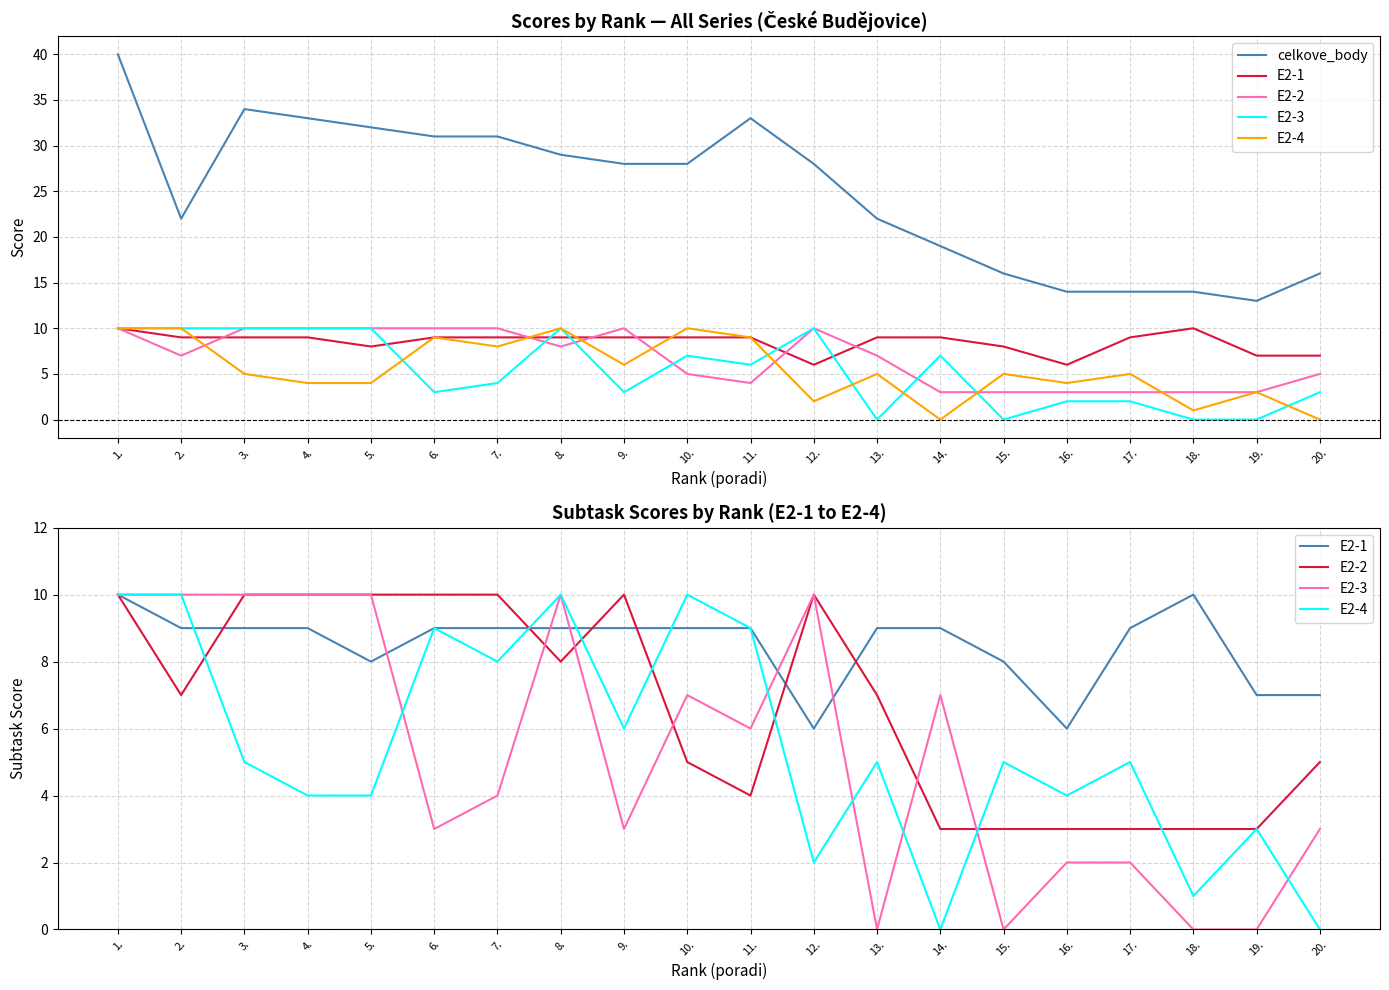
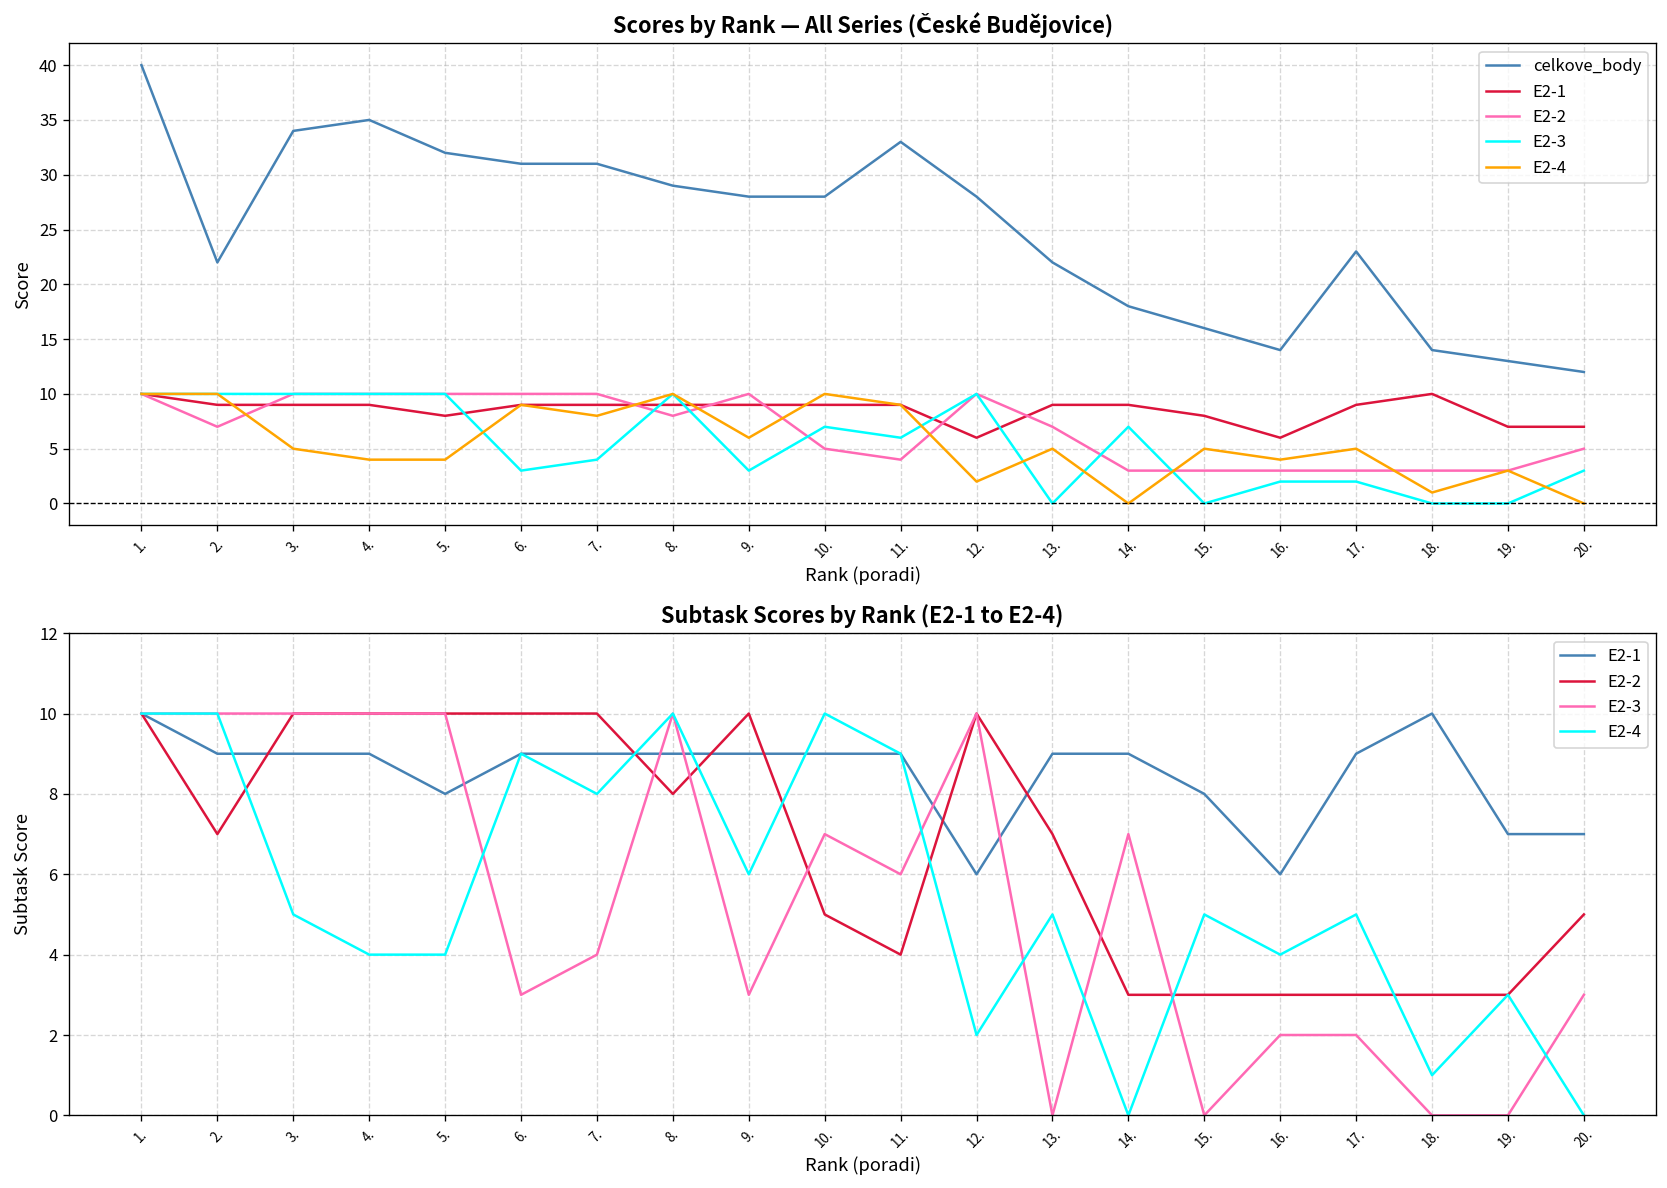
  {
    "Scores by Rank — All Series (České Budějovice)": {
      "celkove_body": {
        "1.": 40,
        "2.": 22,
        "3.": 34,
-       "4.": 33,
+       "4.": 35,
        "5.": 32,
        "6.": 31,
        "7.": 31,
        "8.": 29,
        "9.": 28,
        "10.": 28,
        "11.": 33,
        "12.": 28,
        "13.": 22,
-       "14.": 19,
+       "14.": 18,
        "15.": 16,
        "16.": 14,
-       "17.": 14,
+       "17.": 23,
        "18.": 14,
        "19.": 13,
-       "20.": 16
+       "20.": 12
      }
    },
    "Subtask Scores by Rank (E2-1 to E2-4)": {
      "E2-1": {
        "2.": 9.0,
        "3.": 9.0,
        "4.": 9.0,
        "5.": 8.0,
        "7.": 9.0,
        "8.": 9.0,
        "9.": 9.0,
        "10.": 9.0,
        "12.": 6.0,
        "13.": 9.0,
        "14.": 9.0,
        "15.": 8.0,
        "16.": 6.0,
        "17.": 9.0,
        "18.": 10.0,
        "19.": 7.0,
        "20.": 7.0
      },
      "E2-2": {
        "2.": 7.0,
        "6.": 10.0,
        "7.": 10.0,
        "8.": 8.0,
        "9.": 10.0,
        "10.": 5.0,
        "11.": 4.0,
        "13.": 7.0,
        "14.": 3.0,
        "15.": 3.0,
        "16.": 3.0,
        "17.": 3.0,
        "18.": 3.0,
        "20.": 5.0
      },
      "E2-3": {
        "6.": 3.0,
        "7.": 4.0,
        "9.": 3.0,
        "10.": 7.0,
        "11.": 6.0,
        "13.": 0.0,
        "14.": 7.0,
        "15.": 0.0,
        "16.": 2.0,
        "17.": 2.0,
        "18.": 0.0,
        "19.": 0.0,
        "20.": 3.0
      },
      "E2-4": {
        "3.": 5.0,
        "4.": 4.0,
        "5.": 4.0,
        "7.": 8.0,
        "9.": 6.0,
        "10.": 10.0,
        "12.": 2.0,
        "13.": 5.0,
        "14.": 0.0,
        "15.": 5.0,
        "16.": 4.0,
        "17.": 5.0,
        "18.": 1.0,
        "20.": 0.0
      }
    }
  }
